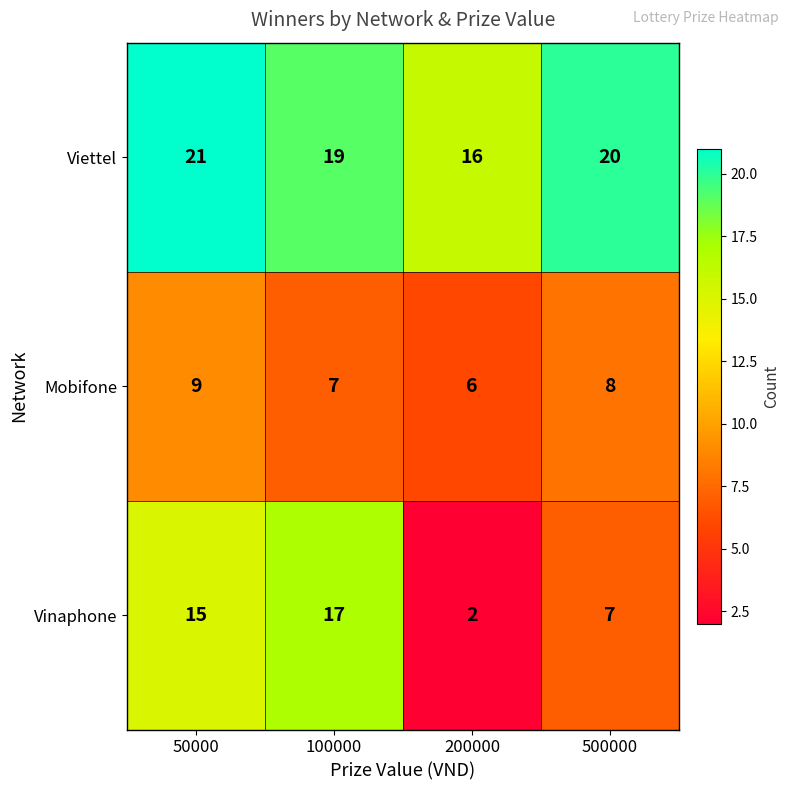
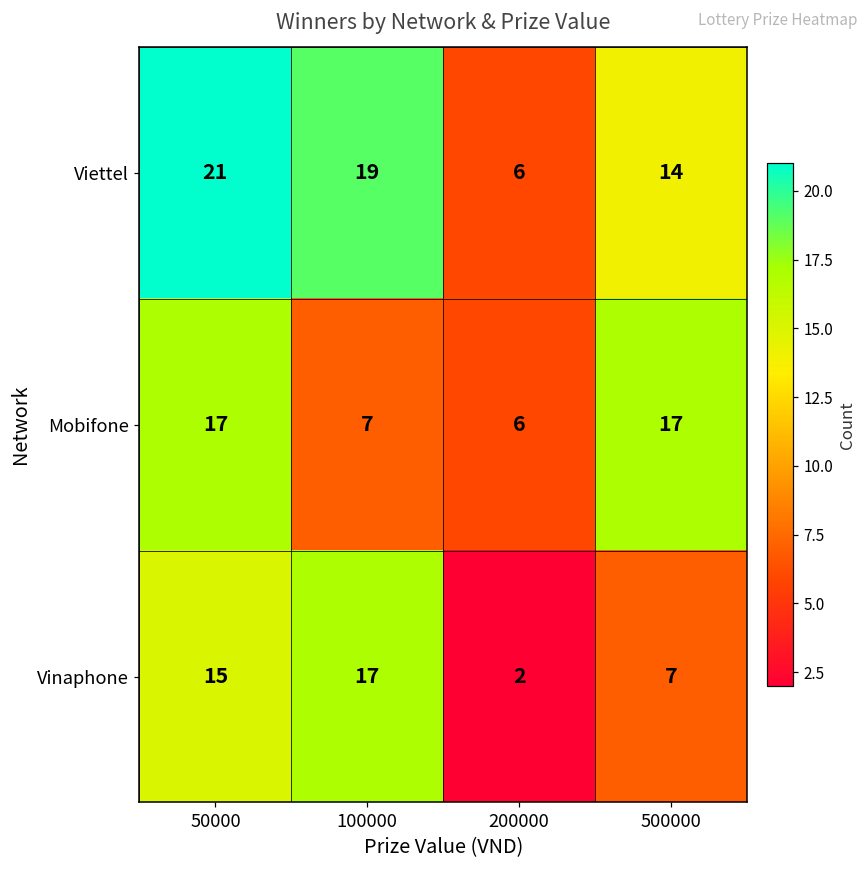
  {
    "Viettel": {
      "50000": 21,
      "100000": 19,
-     "200000": 16,
-     "500000": 20
+     "200000": 6,
+     "500000": 14
    },
    "Mobifone": {
-     "50000": 9,
+     "50000": 17,
      "100000": 7,
      "200000": 6,
-     "500000": 8
+     "500000": 17
    },
    "Vinaphone": {
      "50000": 15,
      "100000": 17,
      "200000": 2,
      "500000": 7
    }
  }
